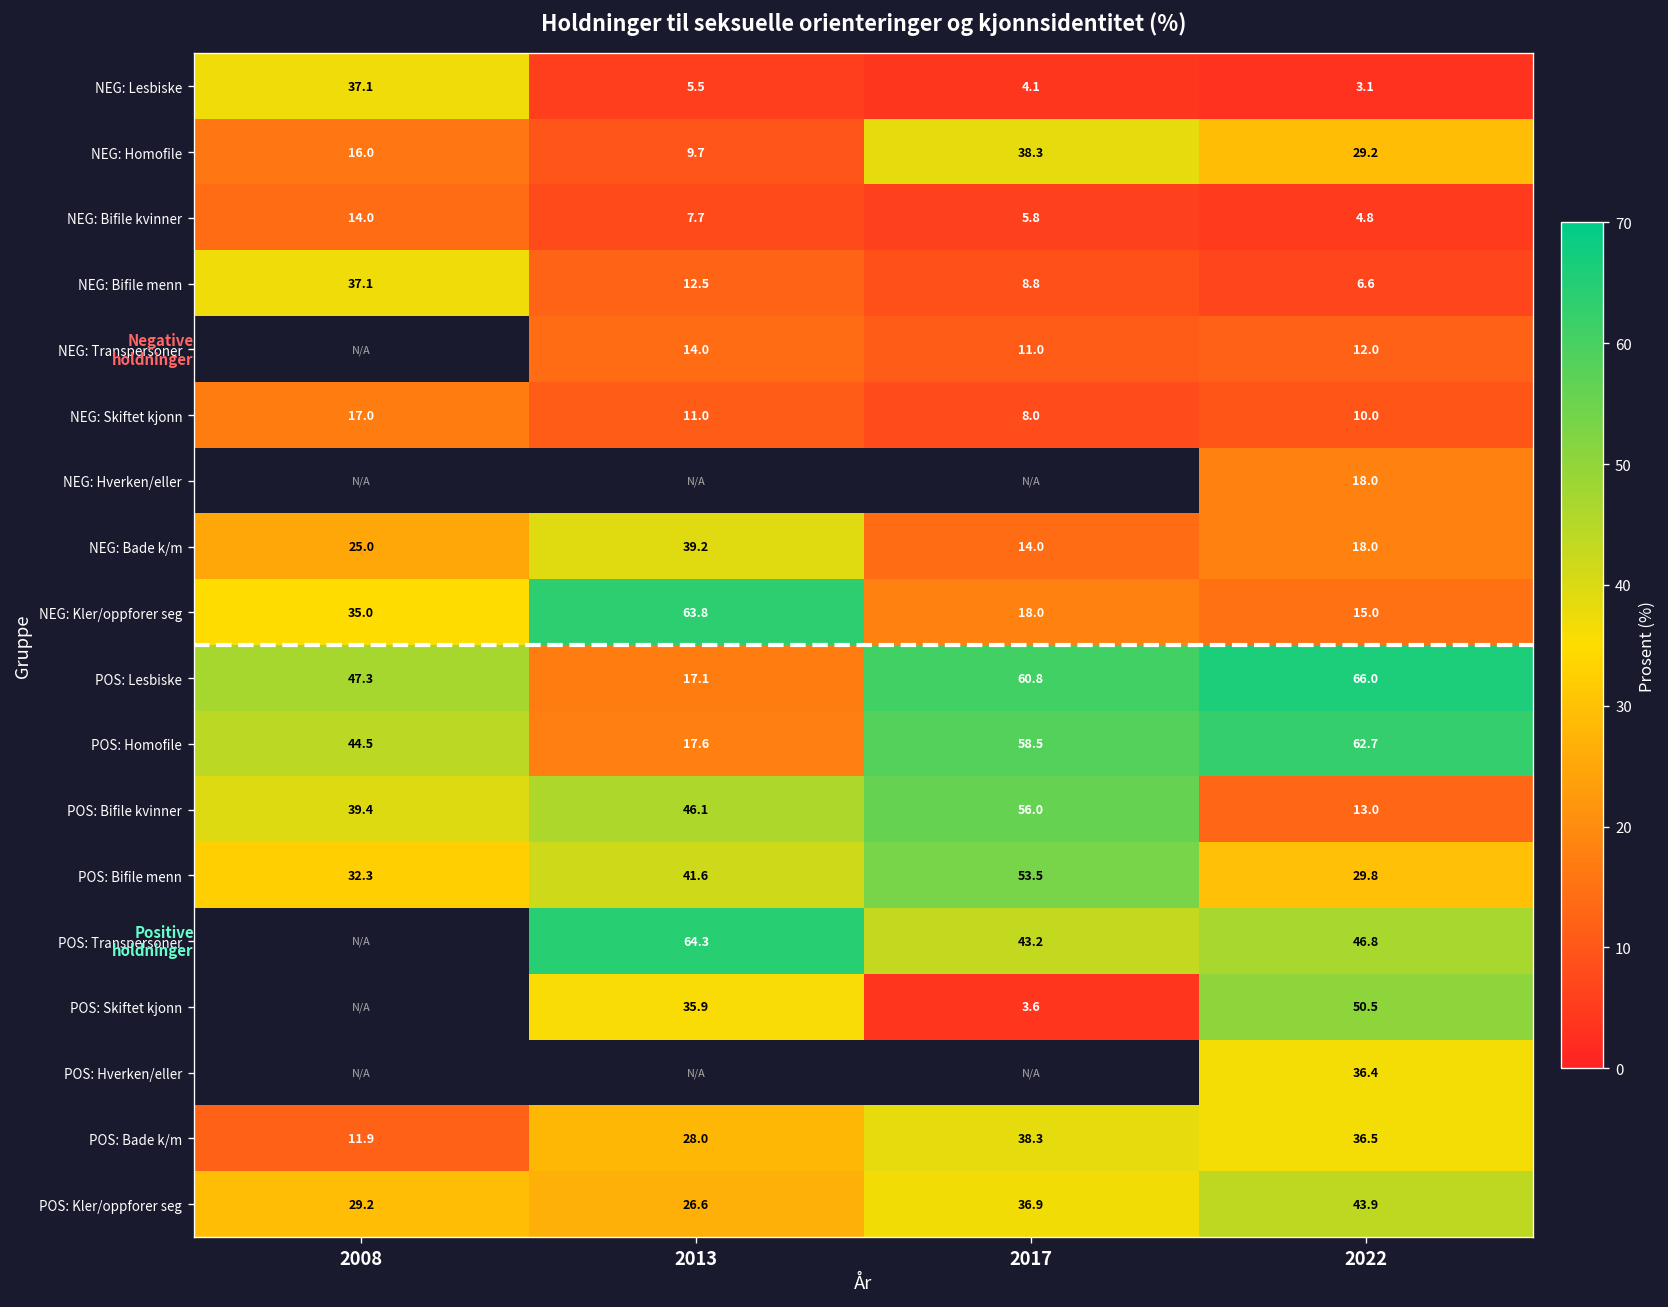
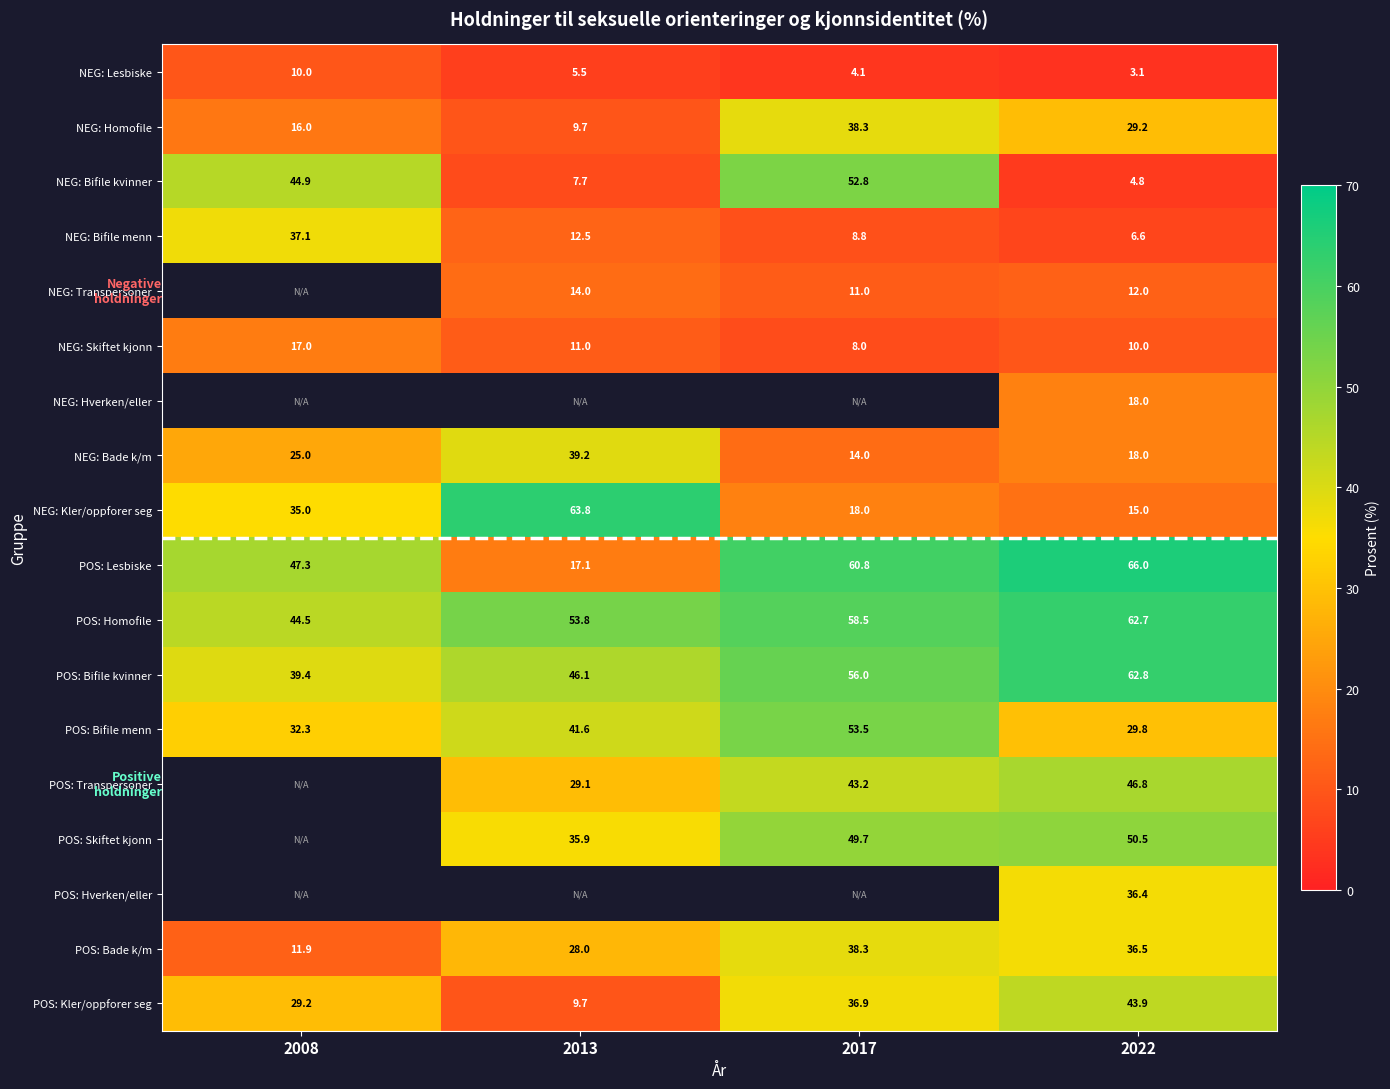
  {
    "NEG: Lesbiske": {
-     "2008": 37.1,
+     "2008": 10.0,
      "2013": 5.5,
      "2017": 4.1,
      "2022": 3.1
    },
    "NEG: Homofile": {
      "2008": 16.0,
      "2013": 9.7,
      "2017": 38.3,
      "2022": 29.2
    },
    "NEG: Bifile kvinner": {
-     "2008": 14.0,
+     "2008": 44.9,
      "2013": 7.7,
-     "2017": 5.8,
+     "2017": 52.8,
      "2022": 4.8
    },
    "NEG: Bifile menn": {
      "2008": 37.1,
      "2013": 12.5,
      "2017": 8.8,
      "2022": 6.6
    },
    "NEG: Transpersoner": {
      "2013": 14.0,
      "2017": 11.0,
      "2022": 12.0
    },
    "NEG: Skiftet kjonn": {
      "2008": 17.0,
      "2013": 11.0,
      "2017": 8.0,
      "2022": 10.0
    },
    "NEG: Hverken/eller": {
      "2022": 18.0
    },
    "NEG: Bade k/m": {
      "2008": 25.0,
      "2013": 39.2,
      "2017": 14.0,
      "2022": 18.0
    },
    "NEG: Kler/oppforer seg": {
      "2008": 35.0,
      "2013": 63.8,
      "2017": 18.0,
      "2022": 15.0
    },
    "POS: Lesbiske": {
      "2008": 47.3,
      "2013": 17.1,
      "2017": 60.8,
      "2022": 66.0
    },
    "POS: Homofile": {
      "2008": 44.5,
-     "2013": 17.6,
+     "2013": 53.8,
      "2017": 58.5,
      "2022": 62.7
    },
    "POS: Bifile kvinner": {
      "2008": 39.4,
      "2013": 46.1,
      "2017": 56.0,
-     "2022": 13.0
+     "2022": 62.8
    },
    "POS: Bifile menn": {
      "2008": 32.3,
      "2013": 41.6,
      "2017": 53.5,
      "2022": 29.8
    },
    "POS: Transpersoner": {
-     "2013": 64.3,
+     "2013": 29.1,
      "2017": 43.2,
      "2022": 46.8
    },
    "POS: Skiftet kjonn": {
      "2013": 35.9,
-     "2017": 3.6,
+     "2017": 49.7,
      "2022": 50.5
    },
    "POS: Hverken/eller": {
      "2022": 36.4
    },
    "POS: Bade k/m": {
      "2008": 11.9,
      "2013": 28.0,
      "2017": 38.3,
      "2022": 36.5
    },
    "POS: Kler/oppforer seg": {
      "2008": 29.2,
-     "2013": 26.6,
+     "2013": 9.7,
      "2017": 36.9,
      "2022": 43.9
    }
  }
